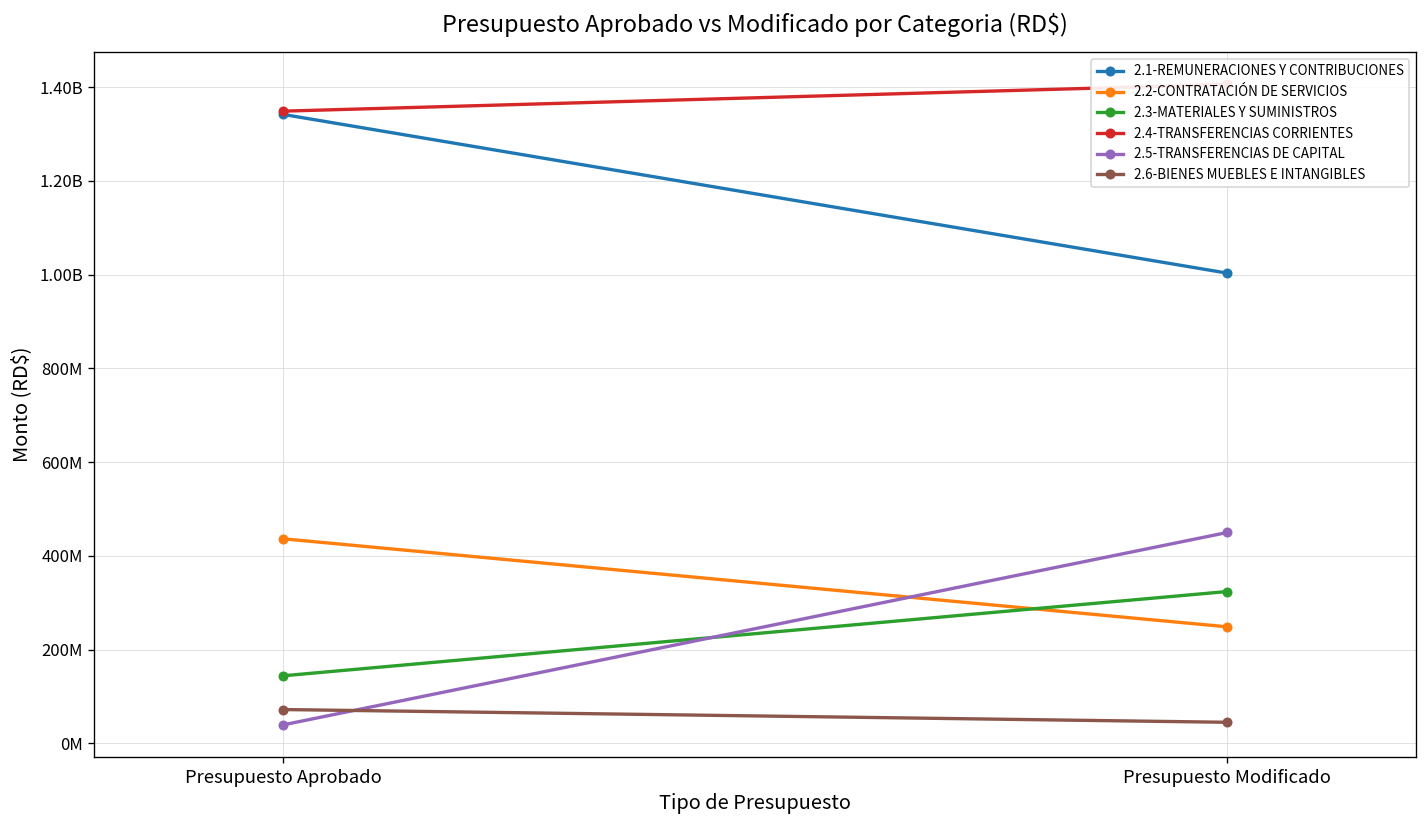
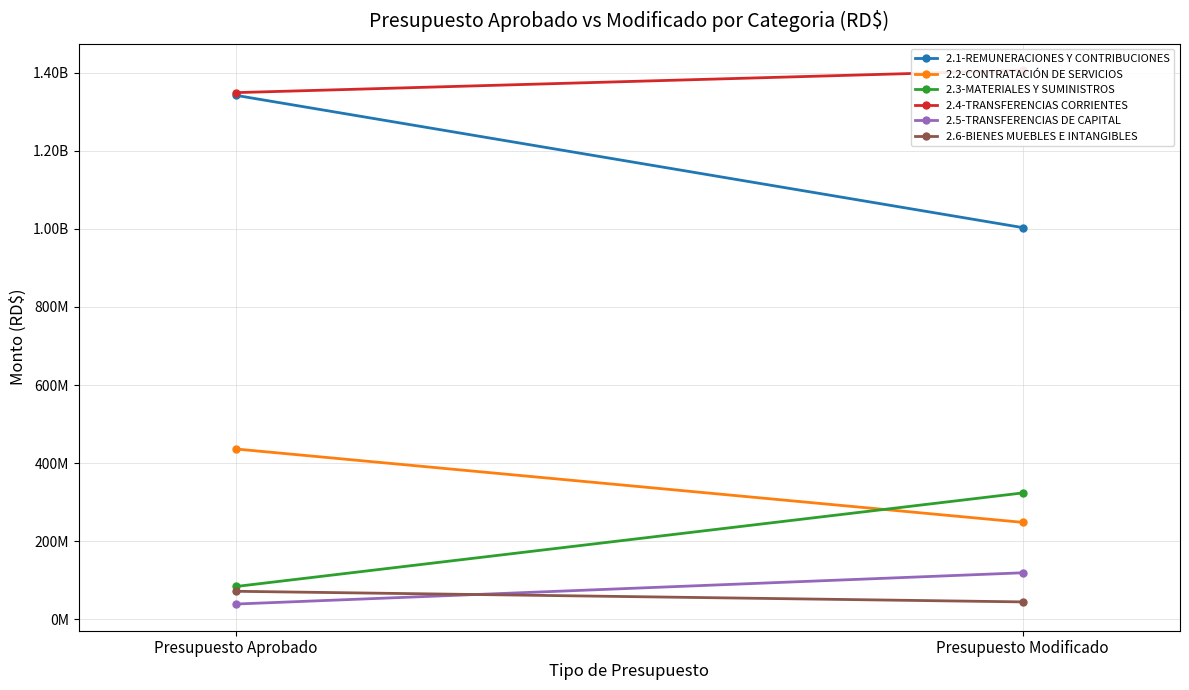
  {
    "2.1-REMUNERACIONES Y CONTRIBUCIONES": {
      "Presupuesto Aprobado": 1340000000,
      "Presupuesto Modificado": 1000000000
    },
    "2.2-CONTRATACIÓN DE SERVICIOS": {
      "Presupuesto Aprobado": 440000000,
      "Presupuesto Modificado": 250000000
    },
    "2.3-MATERIALES Y SUMINISTROS": {
-     "Presupuesto Aprobado": 140000000,
+     "Presupuesto Aprobado": 80000000,
      "Presupuesto Modificado": 320000000
    },
    "2.4-TRANSFERENCIAS CORRIENTES": {
      "Presupuesto Aprobado": 1350000000
    },
    "2.5-TRANSFERENCIAS DE CAPITAL": {
      "Presupuesto Aprobado": 40000000,
-     "Presupuesto Modificado": 450000000
+     "Presupuesto Modificado": 120000000
    },
    "2.6-BIENES MUEBLES E INTANGIBLES": {
      "Presupuesto Aprobado": 70000000,
      "Presupuesto Modificado": 50000000
    }
  }
